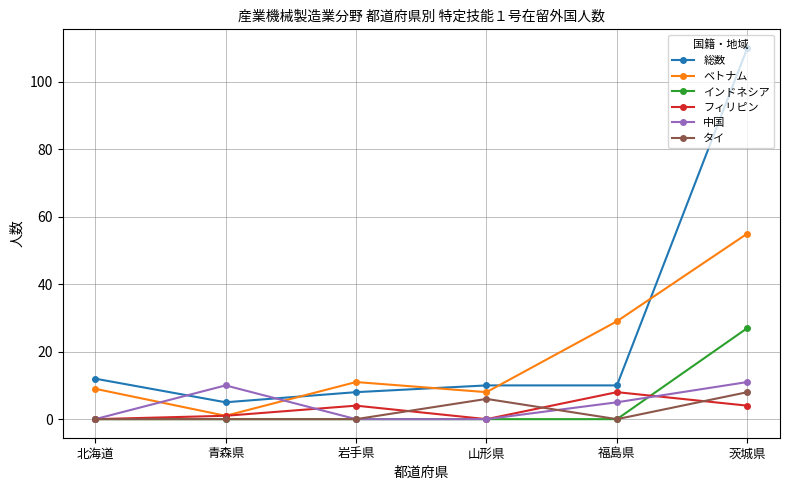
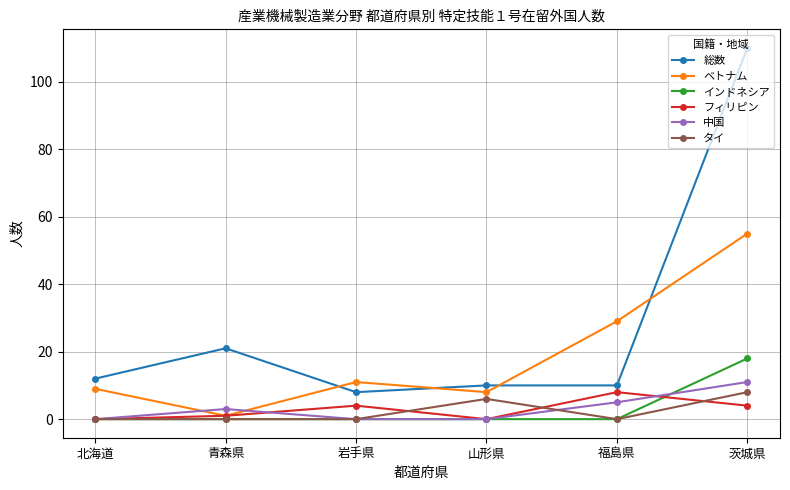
  {
    "総数": {
      "北海道": 12,
-     "青森県": 5,
+     "青森県": 21,
      "岩手県": 8,
      "山形県": 10,
      "福島県": 10
    },
    "ベトナム": {
      "北海道": 9,
      "岩手県": 11,
      "山形県": 8,
      "福島県": 29,
      "茨城県": 55
    },
    "インドネシア": {
-     "茨城県": 27
+     "茨城県": 18
    },
    "フィリピン": {
      "岩手県": 4,
      "福島県": 8,
      "茨城県": 4
    },
    "中国": {
-     "青森県": 10,
+     "青森県": 3,
      "福島県": 5,
      "茨城県": 11
    },
    "タイ": {
      "山形県": 6,
      "茨城県": 8
    }
  }
